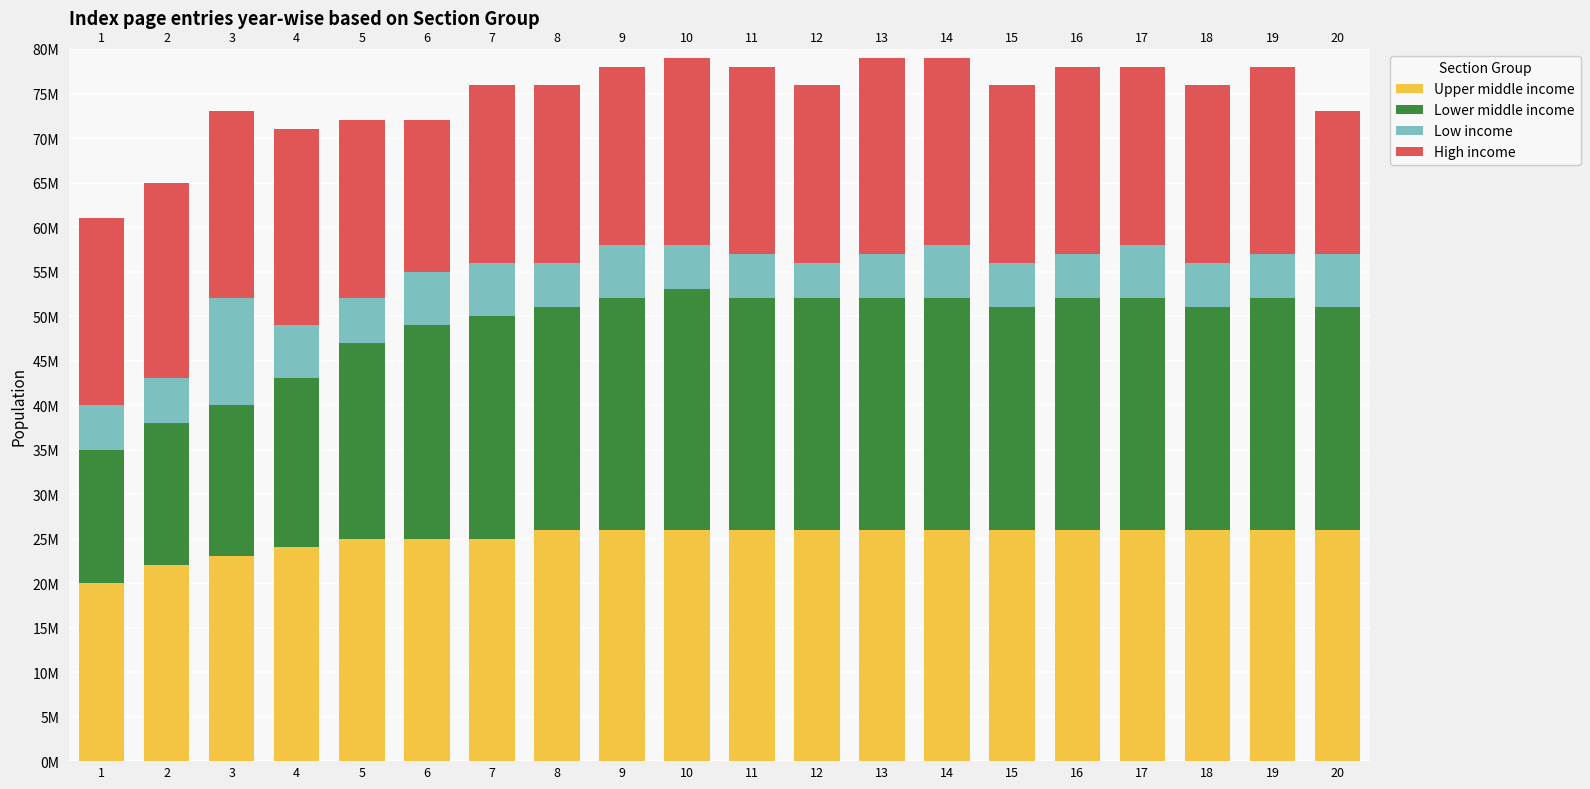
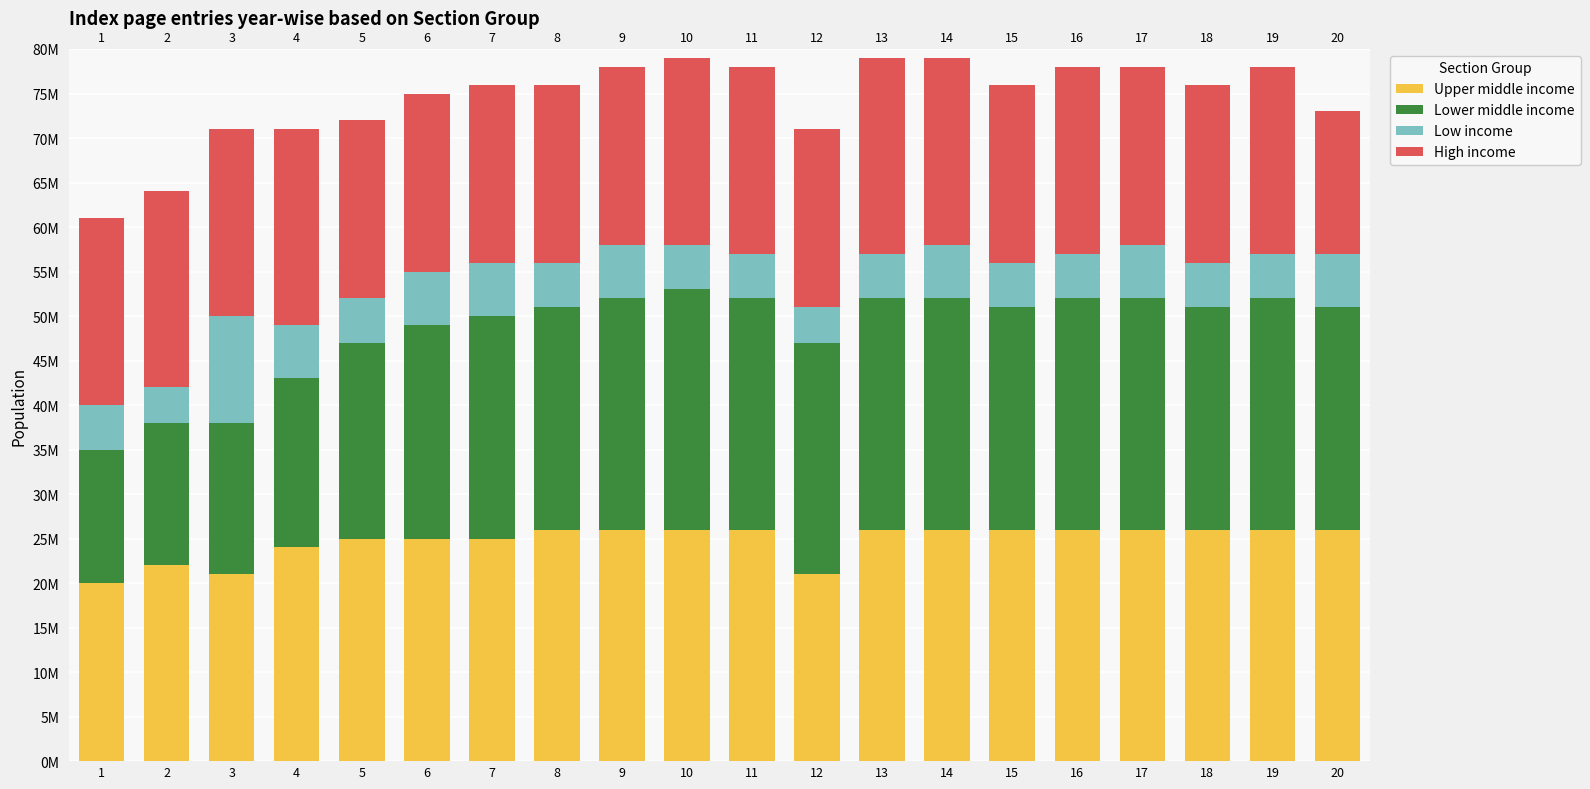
  {
    "Upper middle income": {
      "1": 20000000,
      "2": 22000000,
-     "3": 23000000,
+     "3": 21000000,
      "4": 24000000,
      "5": 25000000,
      "6": 25000000,
      "7": 25000000,
      "8": 26000000,
      "9": 26000000,
      "10": 26000000,
      "11": 26000000,
-     "12": 26000000,
+     "12": 21000000,
      "13": 26000000,
      "14": 26000000,
      "15": 26000000,
      "16": 26000000,
      "17": 26000000,
      "18": 26000000,
      "19": 26000000,
      "20": 26000000
    },
    "Lower middle income": {
      "1": 15000000,
      "2": 16000000,
      "3": 17000000,
      "4": 19000000,
      "5": 22000000,
      "6": 24000000,
      "7": 25000000,
      "8": 25000000,
      "9": 26000000,
      "10": 27000000,
      "11": 26000000,
      "12": 26000000,
      "13": 26000000,
      "14": 26000000,
      "15": 25000000,
      "16": 26000000,
      "17": 26000000,
      "18": 25000000,
      "19": 26000000,
      "20": 25000000
    },
    "Low income": {
      "1": 5000000,
-     "2": 5000000,
+     "2": 4000000,
      "3": 12000000,
      "4": 6000000,
      "5": 5000000,
      "6": 6000000,
      "7": 6000000,
      "8": 5000000,
      "9": 6000000,
      "10": 5000000,
      "11": 5000000,
      "12": 4000000,
      "13": 5000000,
      "14": 6000000,
      "15": 5000000,
      "16": 5000000,
      "17": 6000000,
      "18": 5000000,
      "19": 5000000,
      "20": 6000000
    },
    "High income": {
      "1": 21000000,
      "2": 22000000,
      "3": 21000000,
      "4": 22000000,
      "5": 20000000,
-     "6": 17000000,
+     "6": 20000000,
      "7": 20000000,
      "8": 20000000,
      "9": 20000000,
      "10": 21000000,
      "11": 21000000,
      "12": 20000000,
      "13": 22000000,
      "14": 21000000,
      "15": 20000000,
      "16": 21000000,
      "17": 20000000,
      "18": 20000000,
      "19": 21000000,
      "20": 16000000
    }
  }
